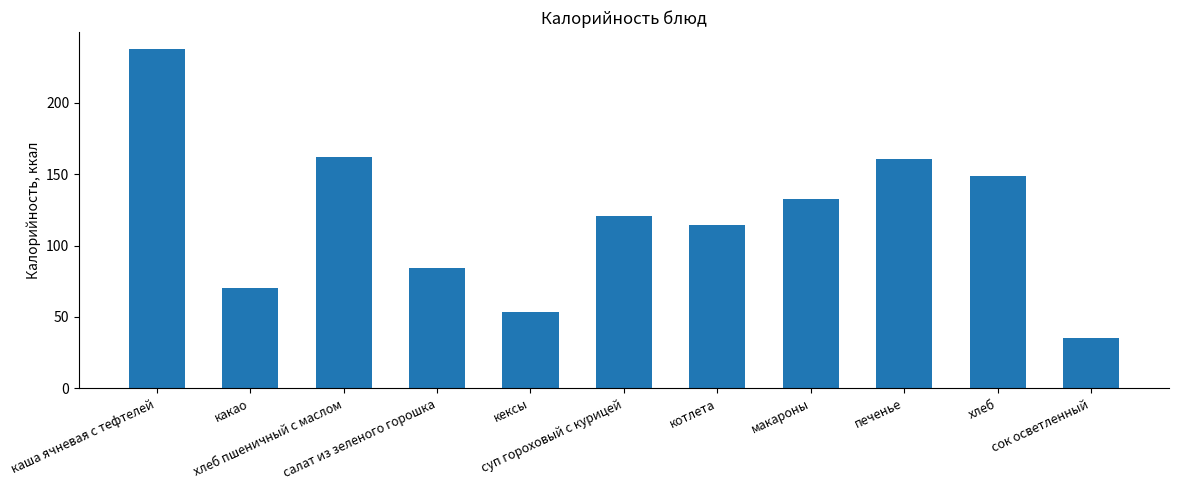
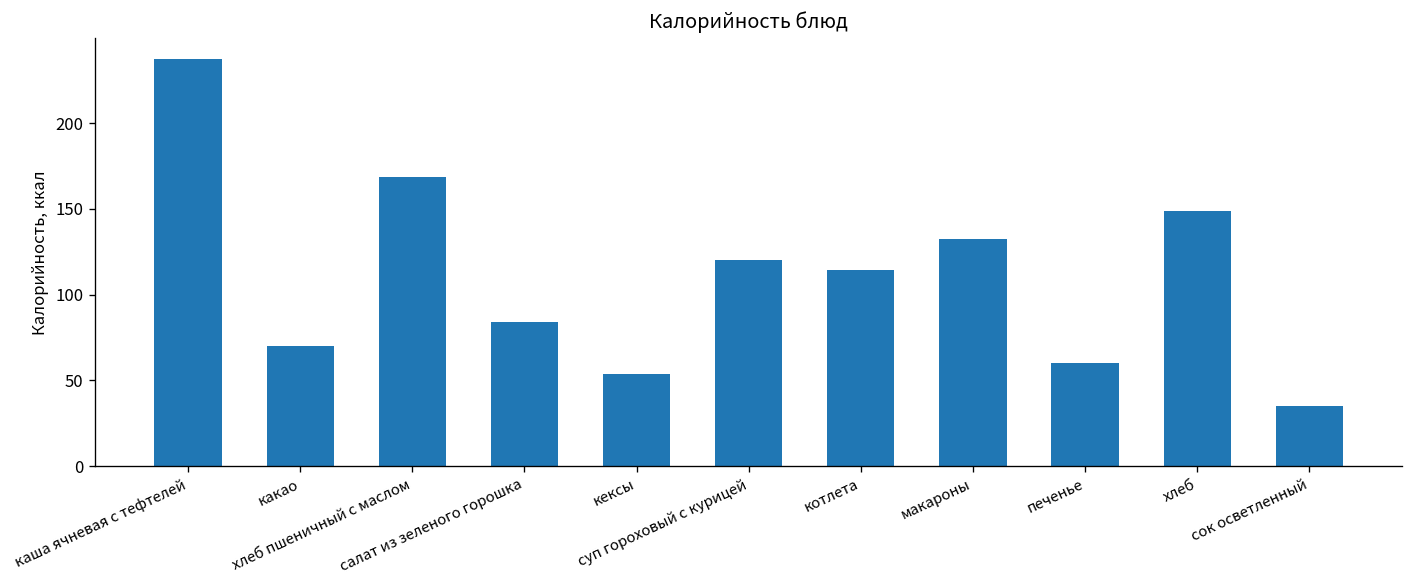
  {
    "каша ячневая с тефтелей": 238,
    "какао": 70,
-   "хлеб пшеничный с маслом": 162,
+   "хлеб пшеничный с маслом": 168,
    "салат из зеленого горошка": 84,
    "кексы": 54,
    "суп гороховый с курицей": 121,
    "котлета": 114,
    "макароны": 133,
-   "печенье": 161,
+   "печенье": 60,
    "хлеб": 149,
    "сок осветленный": 35
  }
